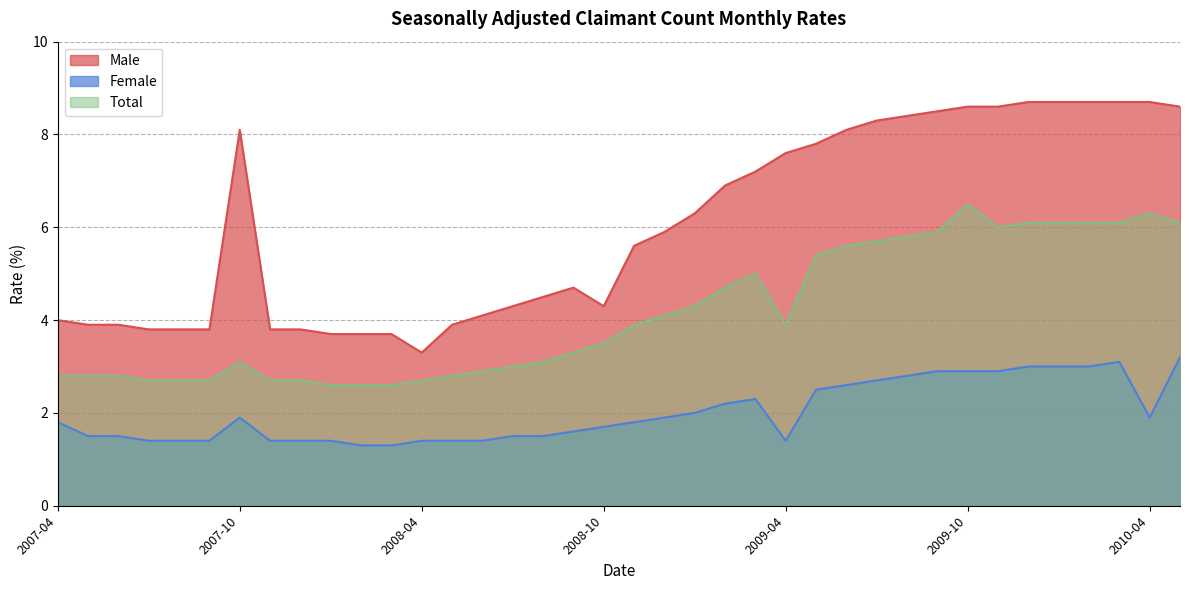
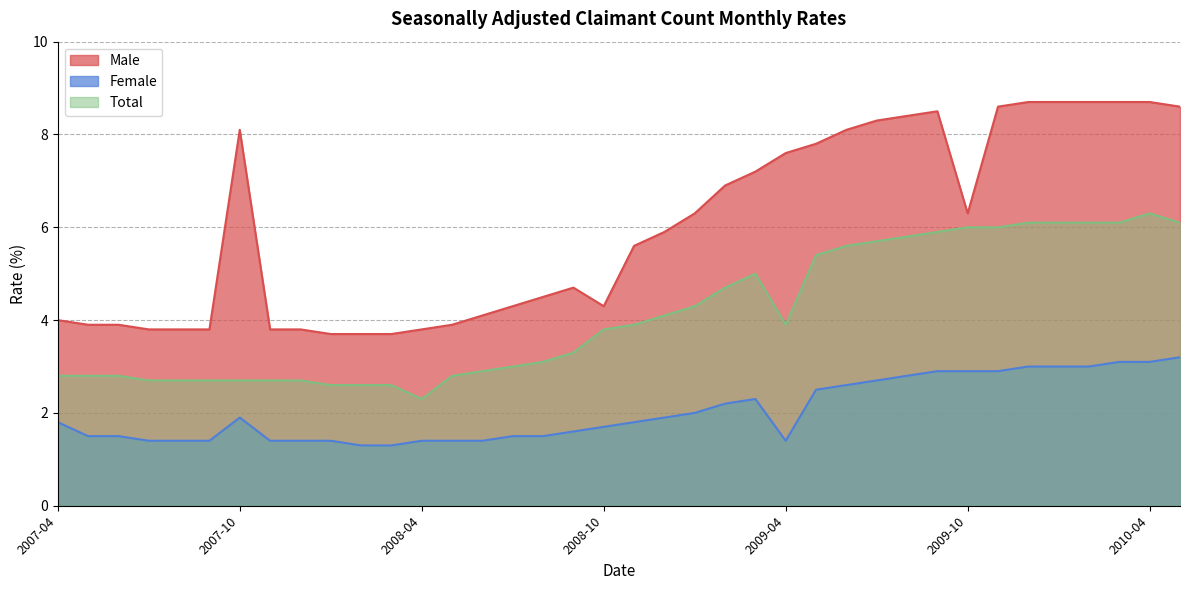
  {
    "Male": {
      "2007-04": 4.0,
      "2007-10": 8.1,
-     "2008-04": 3.3,
+     "2008-04": 3.8,
      "2008-10": 4.3,
      "2009-04": 7.6,
-     "2009-10": 8.6,
+     "2009-10": 6.3,
      "2010-04": 8.7
    },
    "Female": {
      "2007-04": 1.8,
      "2007-10": 1.9,
      "2008-04": 1.4,
      "2008-10": 1.7,
      "2009-04": 1.4,
      "2009-10": 2.9,
-     "2010-04": 1.9
+     "2010-04": 3.1
    },
    "Total": {
      "2007-04": 2.8,
-     "2007-10": 3.1,
-     "2008-04": 2.7,
-     "2008-10": 3.5,
+     "2007-10": 2.7,
+     "2008-04": 2.3,
+     "2008-10": 3.8,
      "2009-04": 3.9,
-     "2009-10": 6.5,
+     "2009-10": 6.0,
      "2010-04": 6.3
    }
  }
